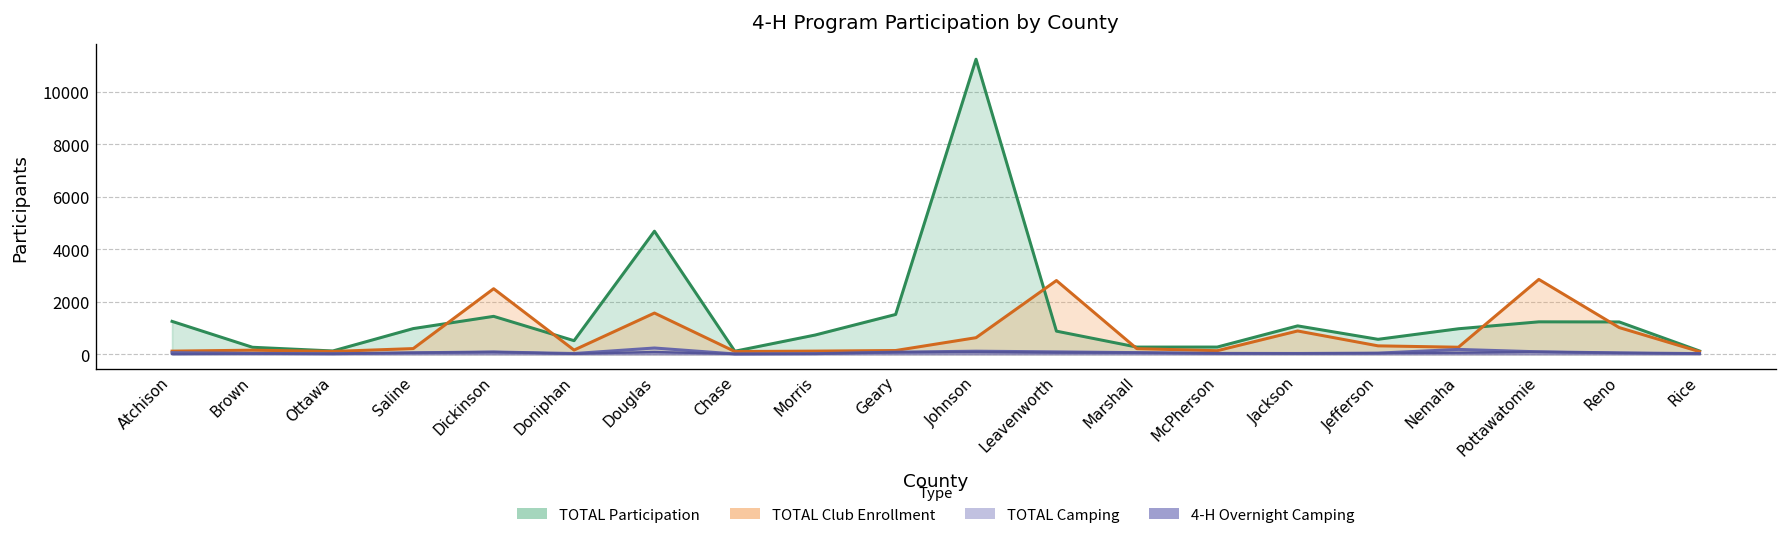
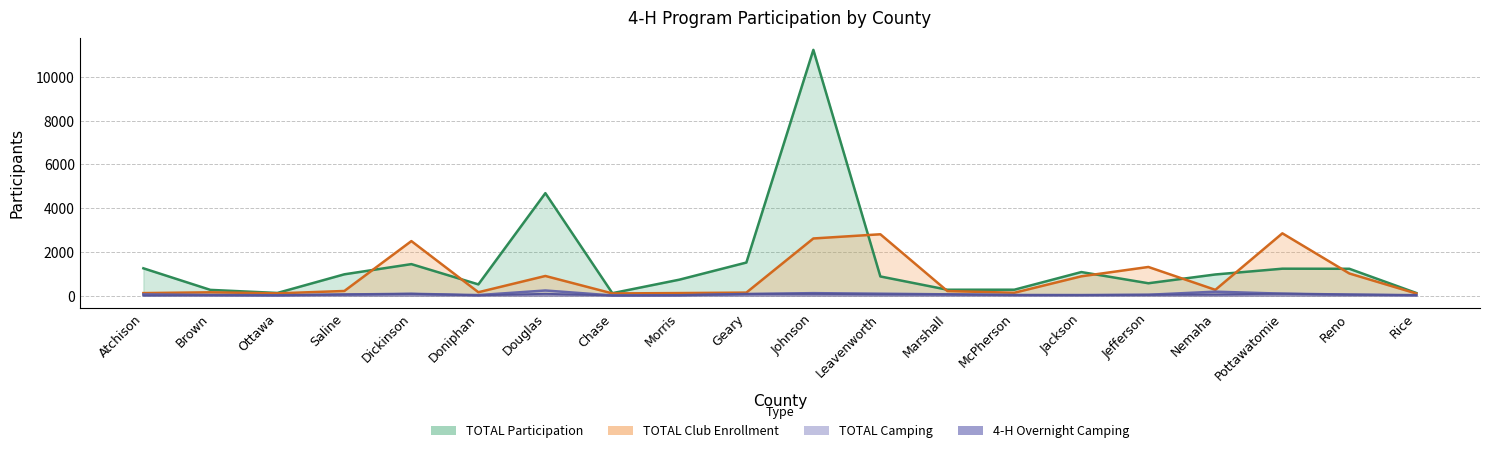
  {
    "TOTAL Club Enrollment": {
      "Saline": 200,
      "Dickinson": 2500,
      "Doniphan": 200,
-     "Douglas": 1600,
-     "Johnson": 600,
+     "Douglas": 900,
+     "Johnson": 2600,
      "Leavenworth": 2800,
      "Jackson": 900,
-     "Jefferson": 300,
+     "Jefferson": 1300,
      "Pottawatomie": 2900,
      "Reno": 1000
    }
  }
